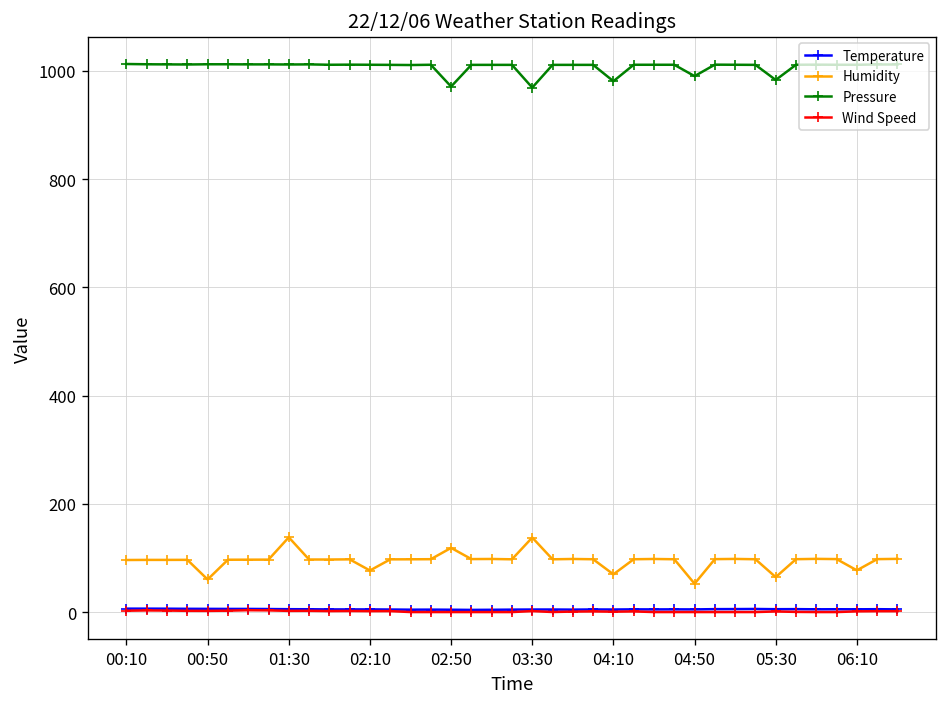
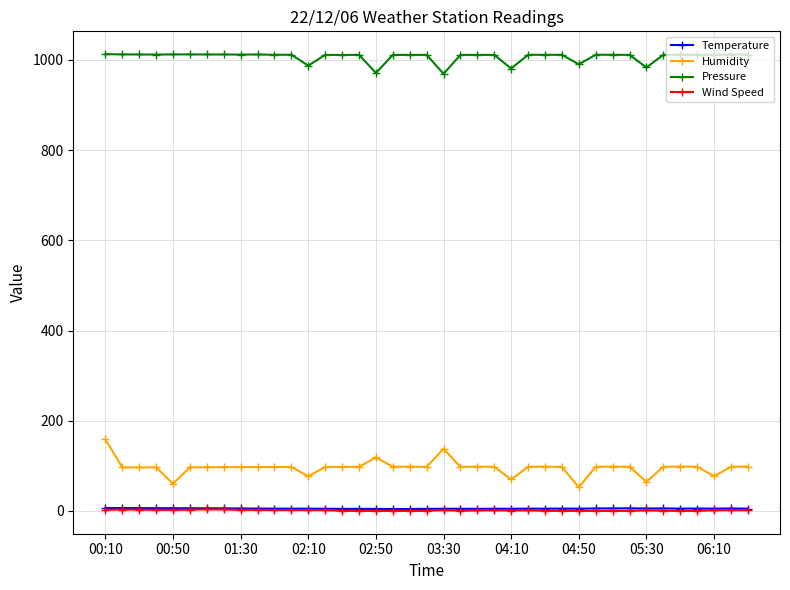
  {
    "Humidity": {
-     "00:10": 100,
+     "00:10": 160,
      "00:50": 60,
-     "01:30": 140,
+     "01:30": 100,
      "02:10": 80,
      "02:50": 120,
      "03:30": 140,
      "04:10": 70,
      "04:50": 50,
      "05:30": 60,
      "06:10": 80
    },
    "Pressure": {
      "00:10": 1010,
      "00:50": 1010,
      "01:30": 1010,
-     "02:10": 1010,
+     "02:10": 990,
      "02:50": 970,
      "03:30": 970,
      "04:10": 980,
      "04:50": 990,
      "05:30": 980
    }
  }
